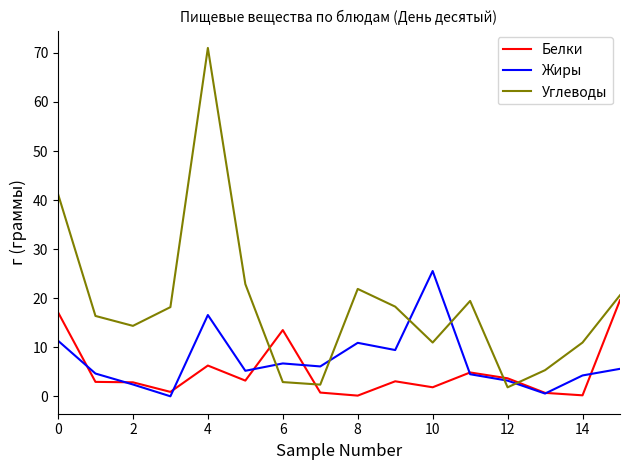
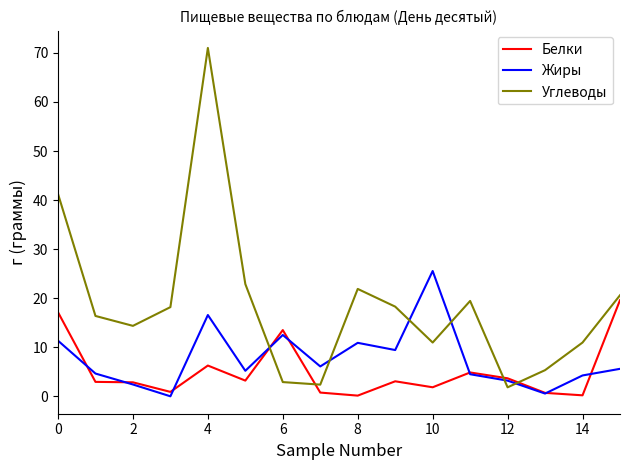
  {
    "Белки": {
      "0": 17,
      "4": 6,
      "6": 14,
      "8": 0,
      "10": 2,
      "14": 0
    },
    "Жиры": {
      "0": 11,
      "4": 17,
-     "6": 7,
+     "6": 13,
      "8": 11,
      "10": 26,
      "14": 4
    },
    "Углеводы": {
      "0": 41,
      "2": 14,
      "4": 71,
      "6": 3,
      "8": 22,
      "10": 11,
      "12": 2,
      "14": 11
    }
  }
